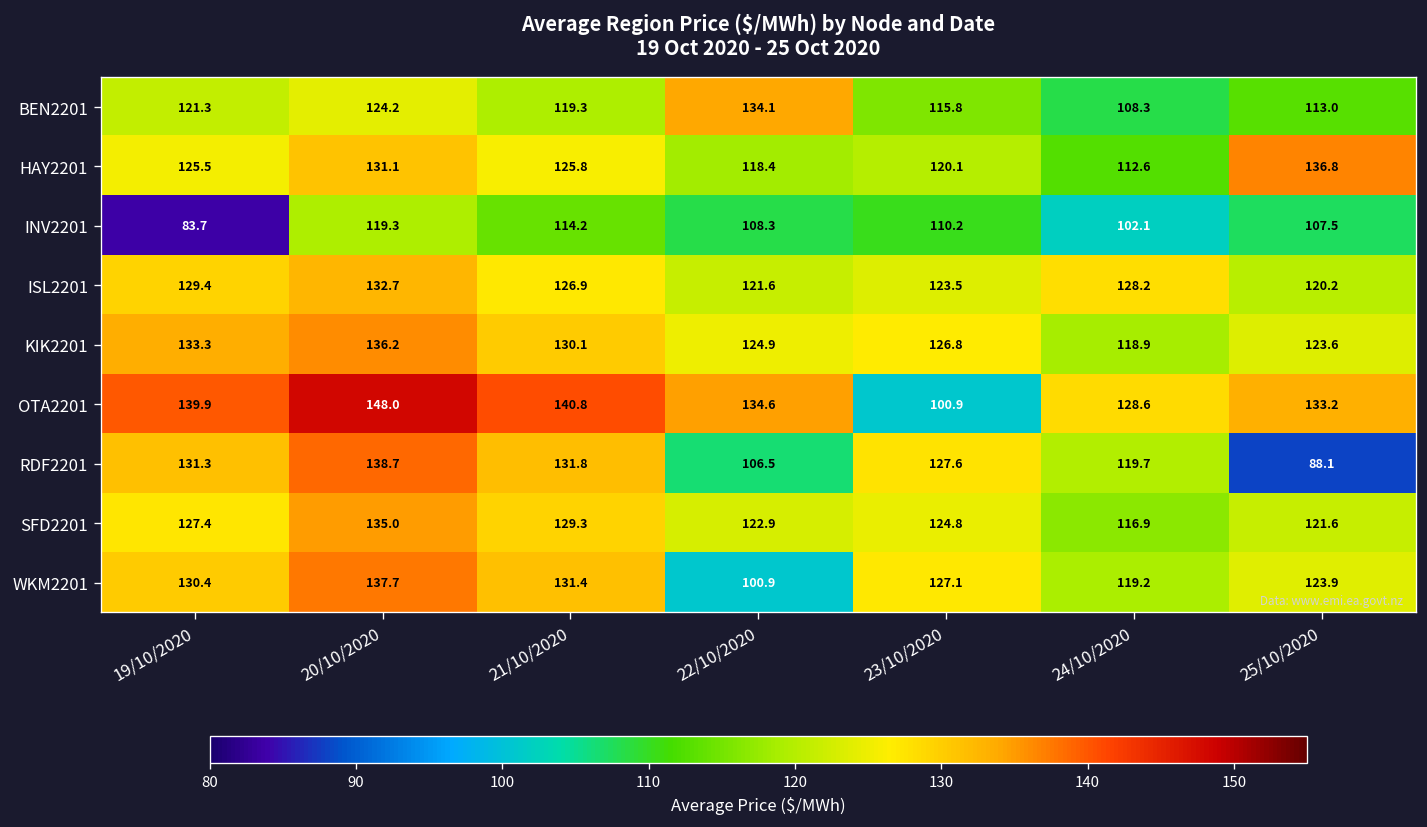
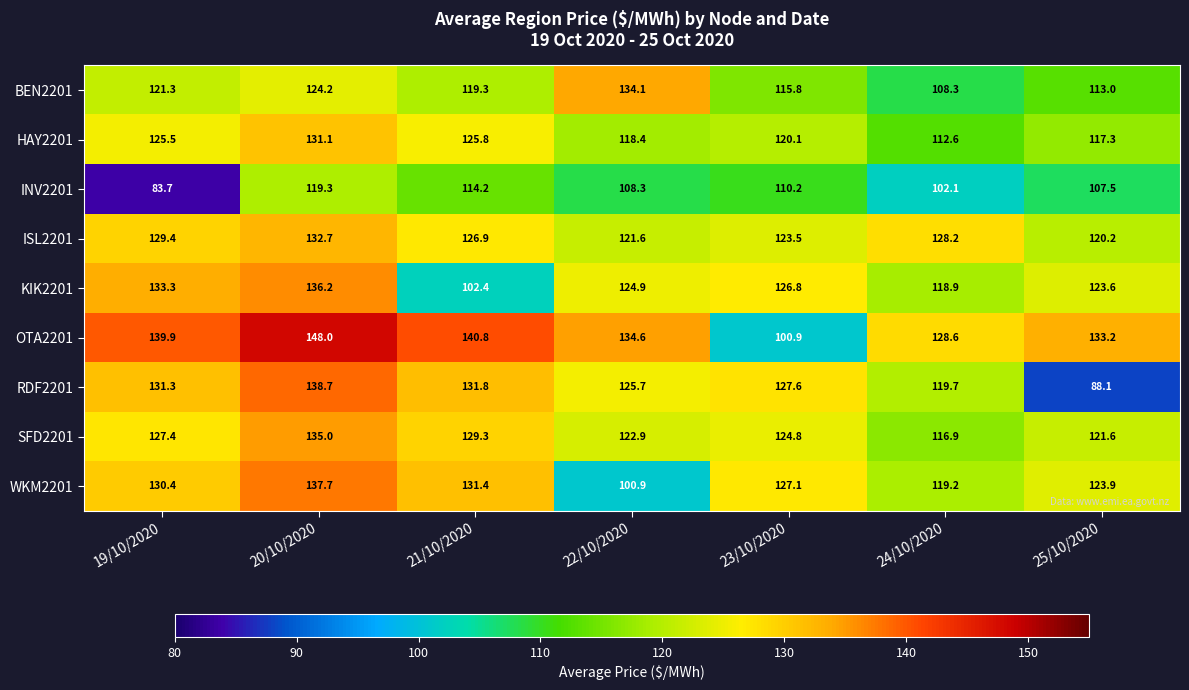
  {
    "BEN2201": {
      "19/10/2020": 121.3,
      "20/10/2020": 124.2,
      "21/10/2020": 119.3,
      "22/10/2020": 134.1,
      "23/10/2020": 115.8,
      "24/10/2020": 108.3,
      "25/10/2020": 113.0
    },
    "HAY2201": {
      "19/10/2020": 125.5,
      "20/10/2020": 131.1,
      "21/10/2020": 125.8,
      "22/10/2020": 118.4,
      "23/10/2020": 120.1,
      "24/10/2020": 112.6,
-     "25/10/2020": 136.8
+     "25/10/2020": 117.3
    },
    "INV2201": {
      "19/10/2020": 83.7,
      "20/10/2020": 119.3,
      "21/10/2020": 114.2,
      "22/10/2020": 108.3,
      "23/10/2020": 110.2,
      "24/10/2020": 102.1,
      "25/10/2020": 107.5
    },
    "ISL2201": {
      "19/10/2020": 129.4,
      "20/10/2020": 132.7,
      "21/10/2020": 126.9,
      "22/10/2020": 121.6,
      "23/10/2020": 123.5,
      "24/10/2020": 128.2,
      "25/10/2020": 120.2
    },
    "KIK2201": {
      "19/10/2020": 133.3,
      "20/10/2020": 136.2,
-     "21/10/2020": 130.1,
+     "21/10/2020": 102.4,
      "22/10/2020": 124.9,
      "23/10/2020": 126.8,
      "24/10/2020": 118.9,
      "25/10/2020": 123.6
    },
    "OTA2201": {
      "19/10/2020": 139.9,
      "20/10/2020": 148.0,
      "21/10/2020": 140.8,
      "22/10/2020": 134.6,
      "23/10/2020": 100.9,
      "24/10/2020": 128.6,
      "25/10/2020": 133.2
    },
    "RDF2201": {
      "19/10/2020": 131.3,
      "20/10/2020": 138.7,
      "21/10/2020": 131.8,
-     "22/10/2020": 106.5,
+     "22/10/2020": 125.7,
      "23/10/2020": 127.6,
      "24/10/2020": 119.7,
      "25/10/2020": 88.1
    },
    "SFD2201": {
      "19/10/2020": 127.4,
      "20/10/2020": 135.0,
      "21/10/2020": 129.3,
      "22/10/2020": 122.9,
      "23/10/2020": 124.8,
      "24/10/2020": 116.9,
      "25/10/2020": 121.6
    },
    "WKM2201": {
      "19/10/2020": 130.4,
      "20/10/2020": 137.7,
      "21/10/2020": 131.4,
      "22/10/2020": 100.9,
      "23/10/2020": 127.1,
      "24/10/2020": 119.2
    }
  }
